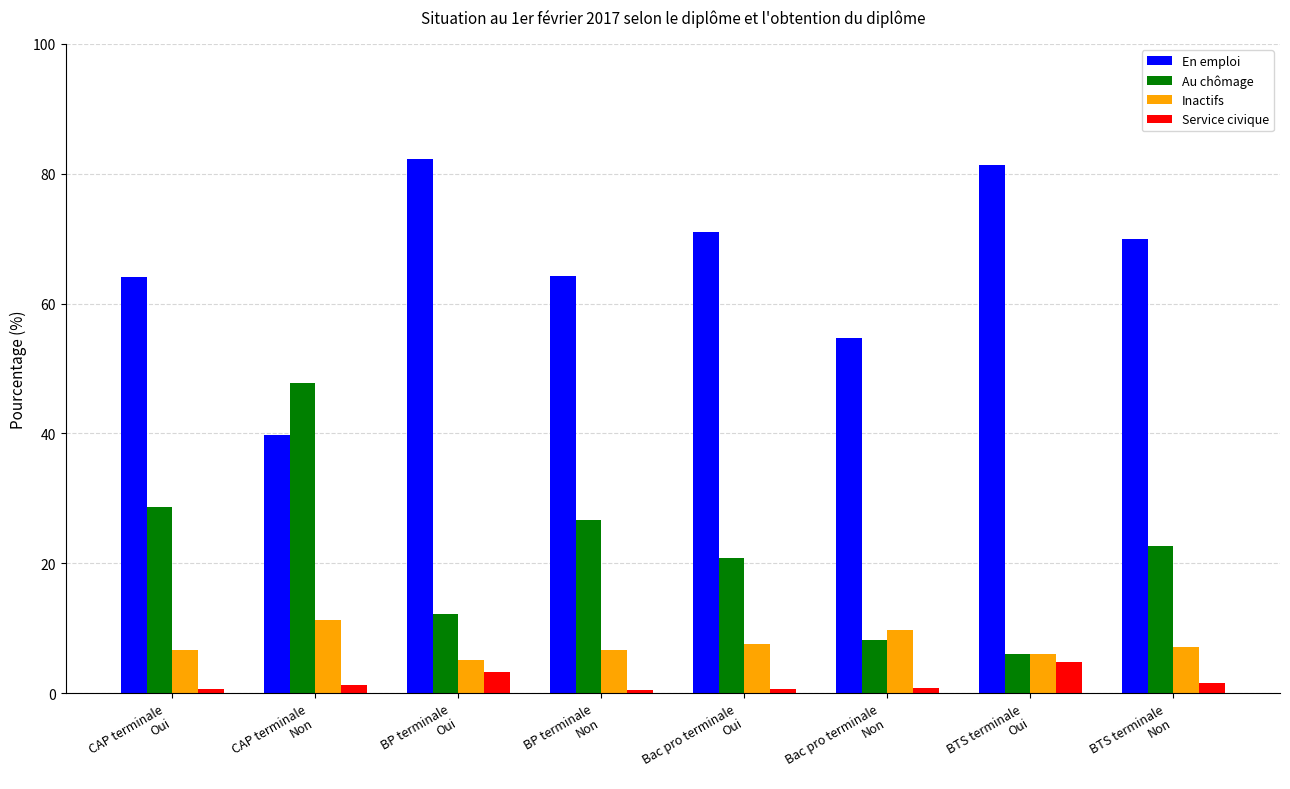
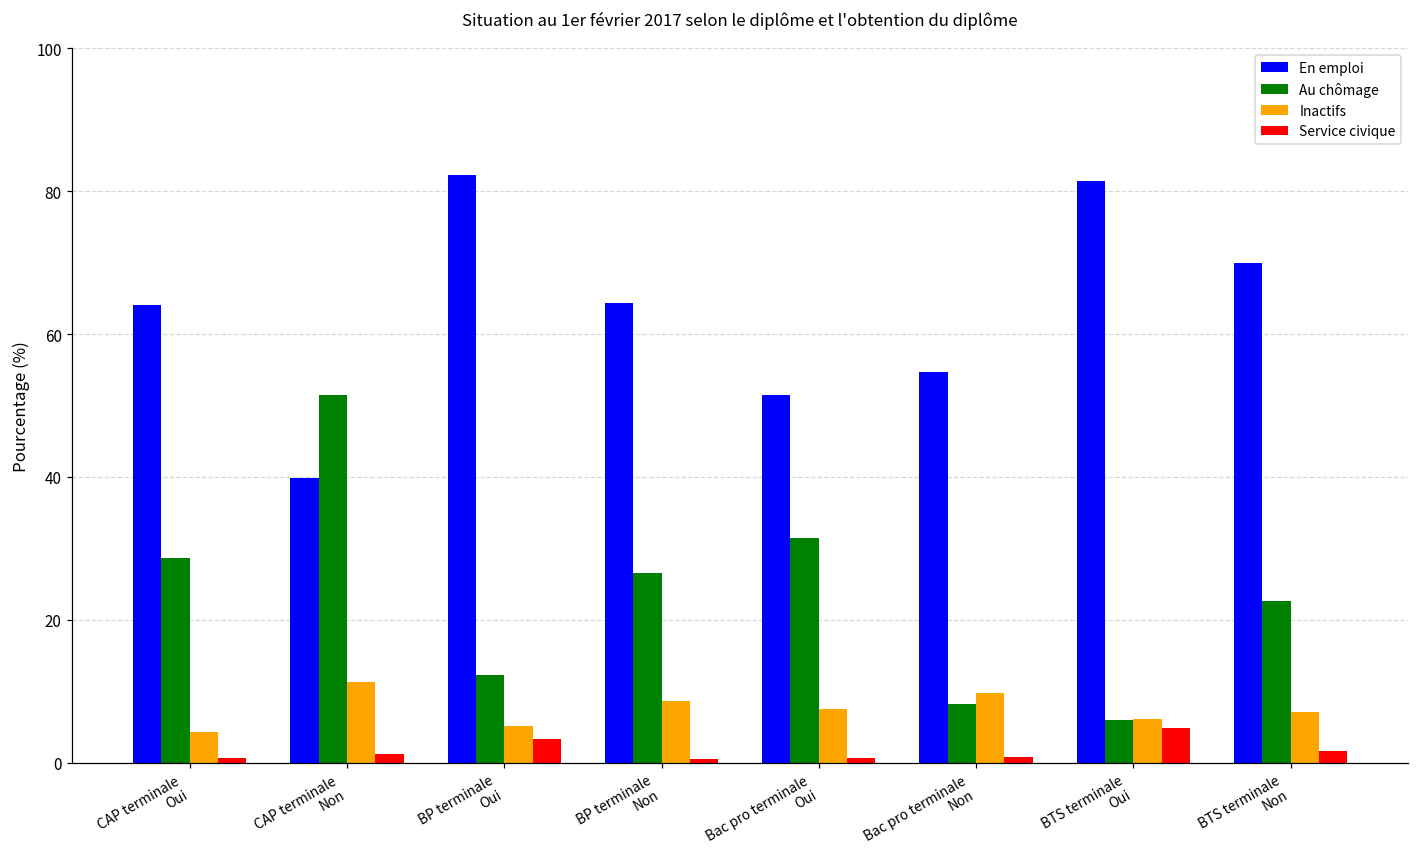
  {
    "En emploi": {
      "CAP terminale Oui": 64,
      "CAP terminale Non": 40,
      "BP terminale Oui": 82,
      "BP terminale Non": 64,
-     "Bac pro terminale Oui": 71,
+     "Bac pro terminale Oui": 52,
      "Bac pro terminale Non": 55,
      "BTS terminale Oui": 81,
      "BTS terminale Non": 70
    },
    "Au chômage": {
      "CAP terminale Oui": 29,
-     "CAP terminale Non": 48,
+     "CAP terminale Non": 51,
      "BP terminale Oui": 12,
      "BP terminale Non": 27,
-     "Bac pro terminale Oui": 21,
+     "Bac pro terminale Oui": 32,
      "Bac pro terminale Non": 8,
      "BTS terminale Oui": 6,
      "BTS terminale Non": 23
    },
    "Inactifs": {
-     "CAP terminale Oui": 7,
+     "CAP terminale Oui": 4,
      "CAP terminale Non": 11,
      "BP terminale Oui": 5,
-     "BP terminale Non": 7,
+     "BP terminale Non": 9,
      "Bac pro terminale Oui": 8,
      "Bac pro terminale Non": 10,
      "BTS terminale Oui": 6,
      "BTS terminale Non": 7
    },
    "Service civique": {
      "CAP terminale Oui": 1,
      "CAP terminale Non": 1,
      "BP terminale Oui": 3,
      "BP terminale Non": 1,
      "Bac pro terminale Oui": 1,
      "Bac pro terminale Non": 1,
      "BTS terminale Oui": 5,
      "BTS terminale Non": 2
    }
  }
